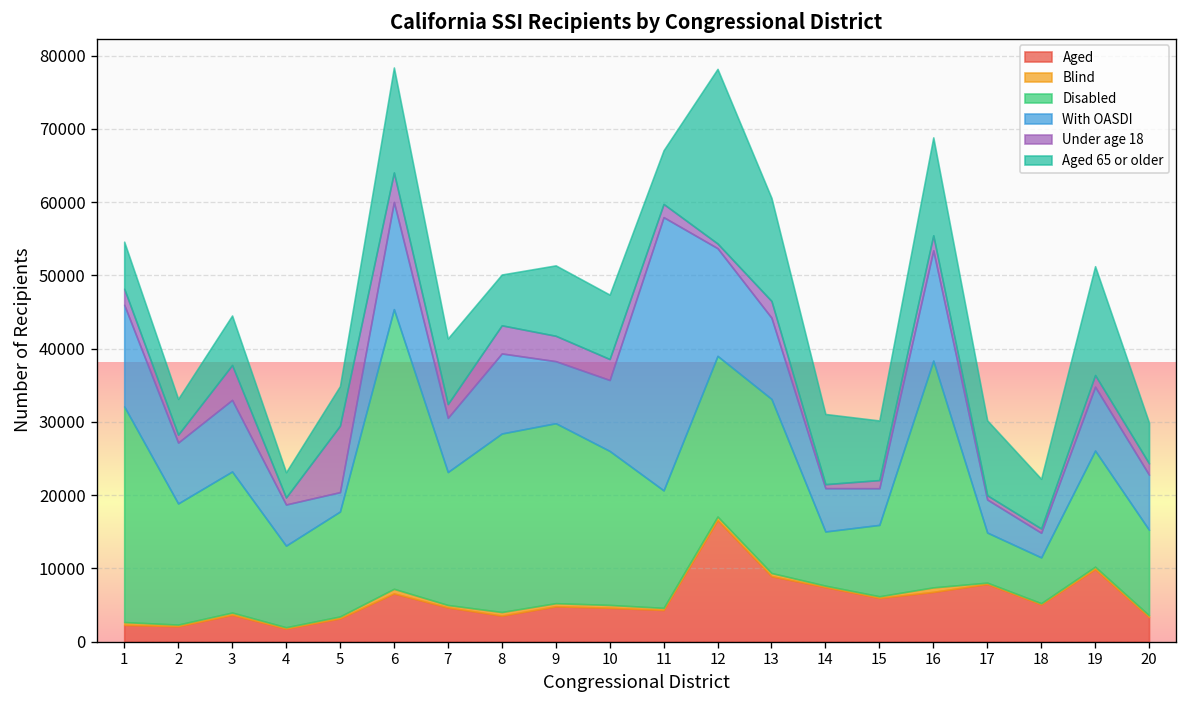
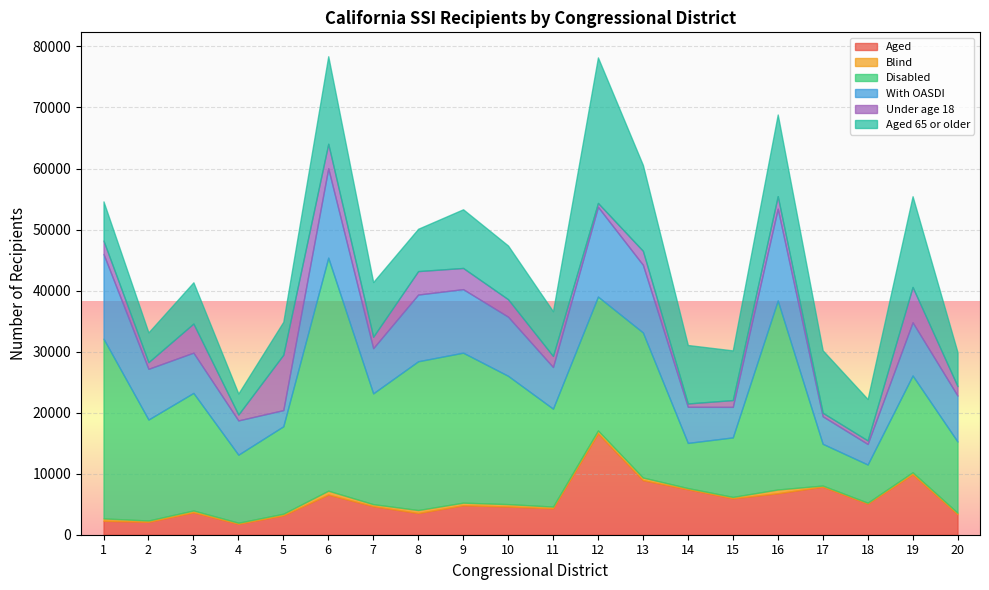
  {
    "Aged": {
      "6": 7000,
      "8": 4000,
      "9": 5000,
      "12": 17000,
      "13": 9000,
      "16": 7000
    },
    "Blind": {
      "6": 1000,
      "8": 0,
      "9": 0,
      "12": 0,
      "13": 0,
      "16": 1000
    },
    "With OASDI": {
      "1": 14000,
      "2": 8000,
-     "3": 10000,
+     "3": 7000,
      "4": 6000,
      "5": 3000,
      "6": 15000,
      "7": 7000,
      "8": 11000,
-     "9": 8000,
+     "9": 10000,
      "10": 10000,
-     "11": 37000,
+     "11": 7000,
      "12": 15000,
      "13": 11000,
      "14": 6000,
      "15": 5000,
      "16": 15000,
      "17": 5000,
      "18": 3000,
      "19": 9000,
      "20": 8000
    },
    "Under age 18": {
      "1": 2000,
      "2": 1000,
      "3": 5000,
      "4": 1000,
      "5": 9000,
      "6": 4000,
      "7": 2000,
      "8": 4000,
      "9": 3000,
      "10": 3000,
      "11": 2000,
      "12": 1000,
      "13": 2000,
      "14": 1000,
      "15": 1000,
      "16": 2000,
      "17": 1000,
      "18": 1000,
-     "19": 2000,
+     "19": 6000,
      "20": 2000
    }
  }
